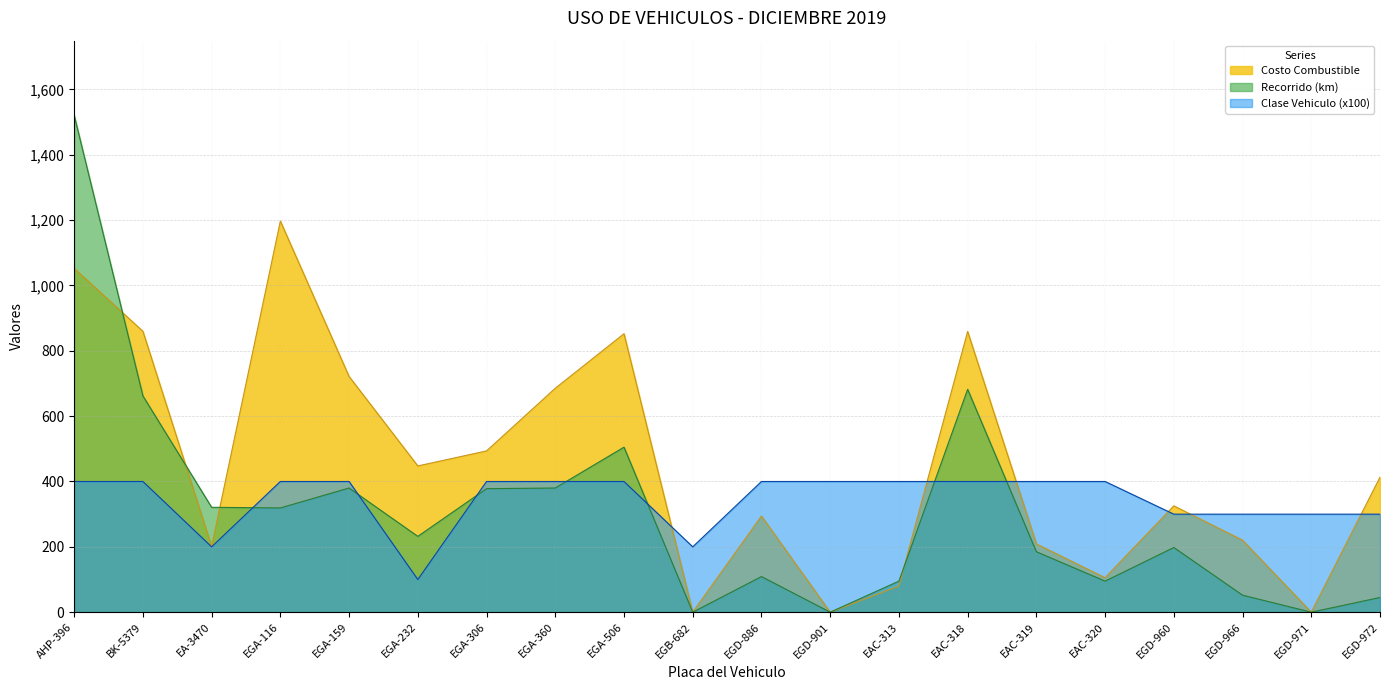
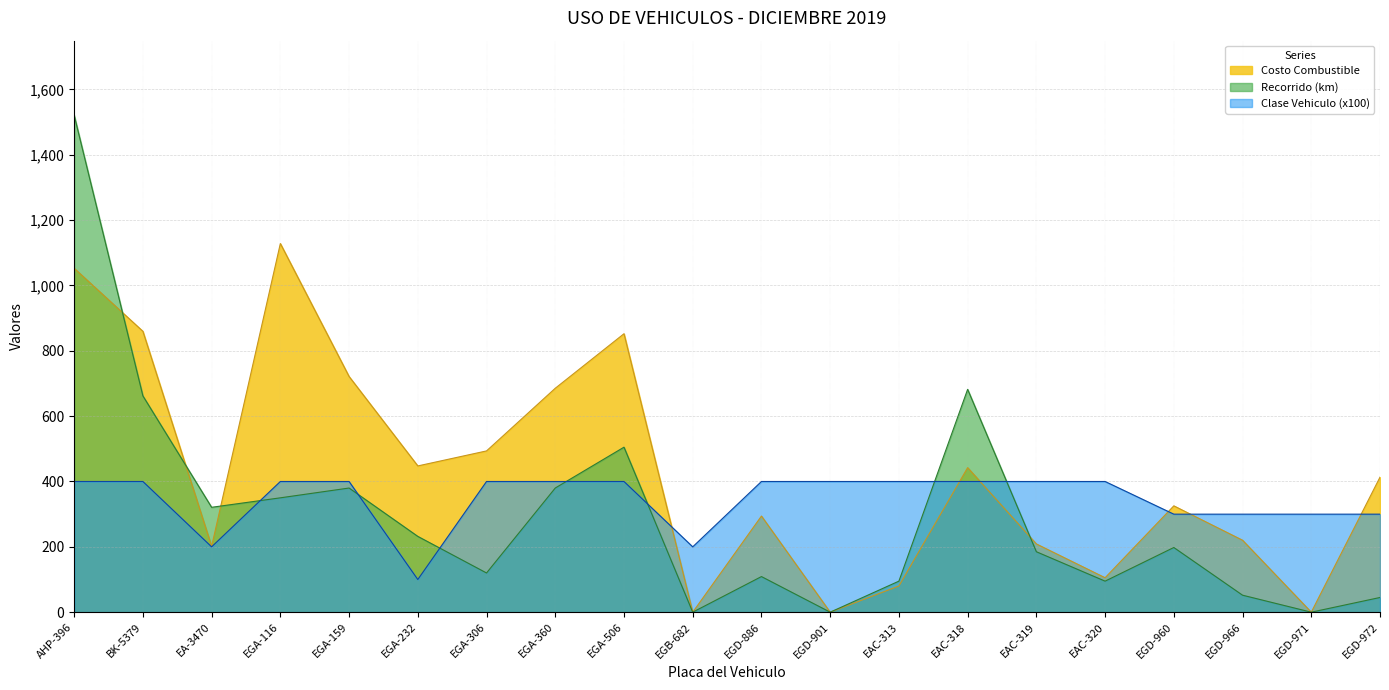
  {
    "Costo Combustible": {
      "AHP-396": "1,050",
      "BK-5379": "860",
-     "EGA-116": "1,200",
+     "EGA-116": "1,130",
      "EGA-159": "720",
      "EGA-232": "450",
      "EGA-306": "490",
      "EGA-360": "690",
      "EGA-506": "850",
      "EGD-886": "290",
      "EAC-313": "80",
-     "EAC-318": "860",
+     "EAC-318": "440",
      "EAC-319": "210",
      "EAC-320": "110",
      "EGD-960": "330",
      "EGD-966": "220",
      "EGD-972": "410"
    },
    "Recorrido (km)": {
      "AHP-396": "1,520",
      "BK-5379": "660",
      "EA-3470": "320",
-     "EGA-116": "320",
+     "EGA-116": "350",
      "EGA-159": "380",
      "EGA-232": "230",
-     "EGA-306": "380",
+     "EGA-306": "120",
      "EGA-360": "380",
      "EGA-506": "510",
      "EGD-886": "110",
      "EAC-313": "100",
      "EAC-318": "680",
      "EAC-319": "190",
      "EAC-320": "100",
      "EGD-960": "200",
      "EGD-966": "50",
      "EGD-972": "50"
    },
    "Clase Vehiculo (x100)": {
      "AHP-396": "400",
      "BK-5379": "400",
      "EGA-116": "400",
      "EGA-159": "400",
      "EGA-232": "100",
      "EGA-306": "400",
      "EGA-360": "400",
      "EGA-506": "400",
      "EGB-682": "200",
      "EGD-886": "400",
      "EGD-901": "400",
      "EAC-313": "400",
      "EAC-318": "400",
      "EAC-319": "400",
      "EAC-320": "400",
      "EGD-960": "300",
      "EGD-966": "300",
      "EGD-971": "300",
      "EGD-972": "300"
    }
  }
